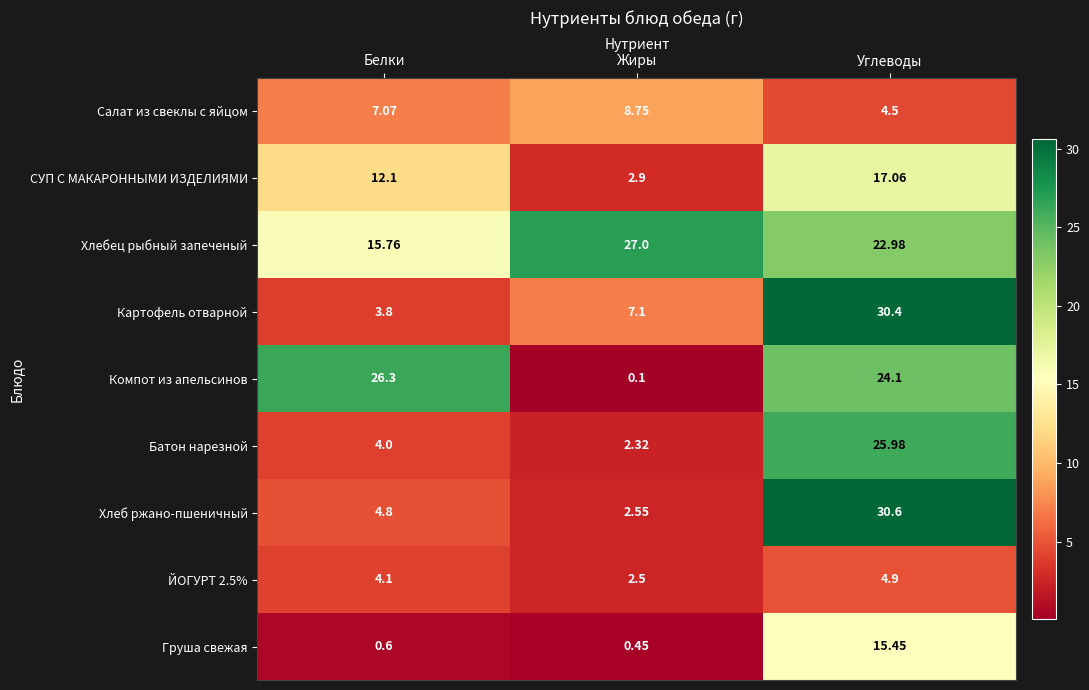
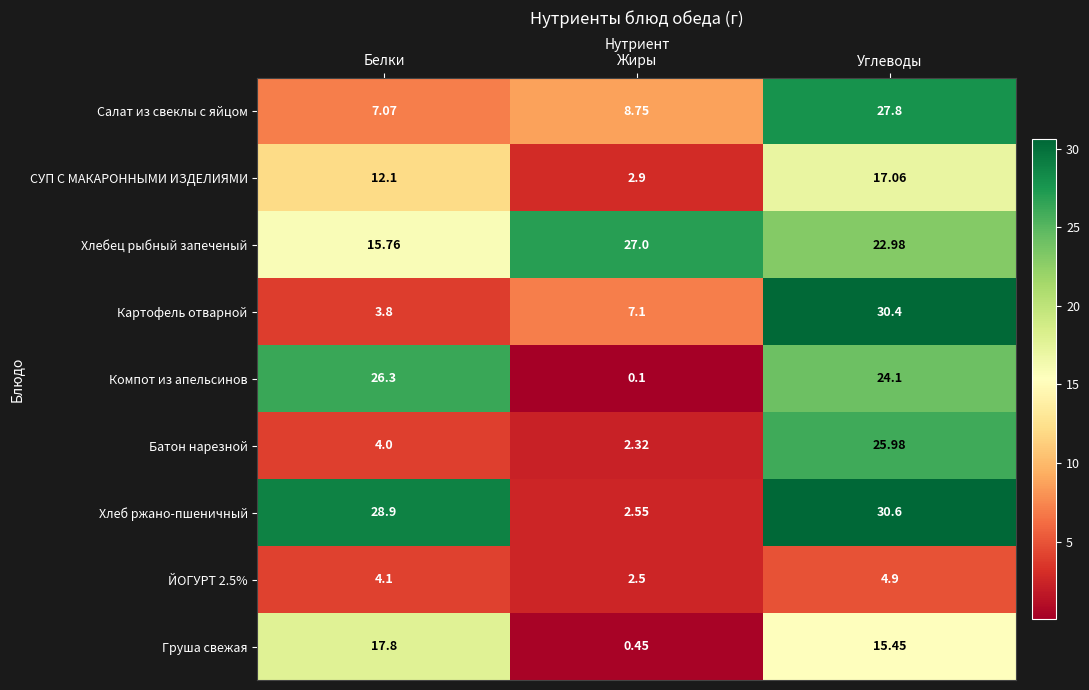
  {
    "Салат из свеклы с яйцом": {
      "Белки": 7.07,
      "Жиры": 8.75,
-     "Углеводы": 4.5
+     "Углеводы": 27.8
    },
    "СУП С МАКАРОННЫМИ ИЗДЕЛИЯМИ": {
      "Белки": 12.1,
      "Жиры": 2.9,
      "Углеводы": 17.06
    },
    "Хлебец рыбный запеченый": {
      "Белки": 15.76,
      "Жиры": 27.0,
      "Углеводы": 22.98
    },
    "Картофель отварной": {
      "Белки": 3.8,
      "Жиры": 7.1,
      "Углеводы": 30.4
    },
    "Компот из апельсинов": {
      "Белки": 26.3,
      "Жиры": 0.1,
      "Углеводы": 24.1
    },
    "Батон нарезной": {
      "Белки": 4.0,
      "Жиры": 2.32,
      "Углеводы": 25.98
    },
    "Хлеб ржано-пшеничный": {
-     "Белки": 4.8,
+     "Белки": 28.9,
      "Жиры": 2.55,
      "Углеводы": 30.6
    },
    "ЙОГУРТ 2.5%": {
      "Белки": 4.1,
      "Жиры": 2.5,
      "Углеводы": 4.9
    },
    "Груша свежая": {
-     "Белки": 0.6,
+     "Белки": 17.8,
      "Жиры": 0.45,
      "Углеводы": 15.45
    }
  }
